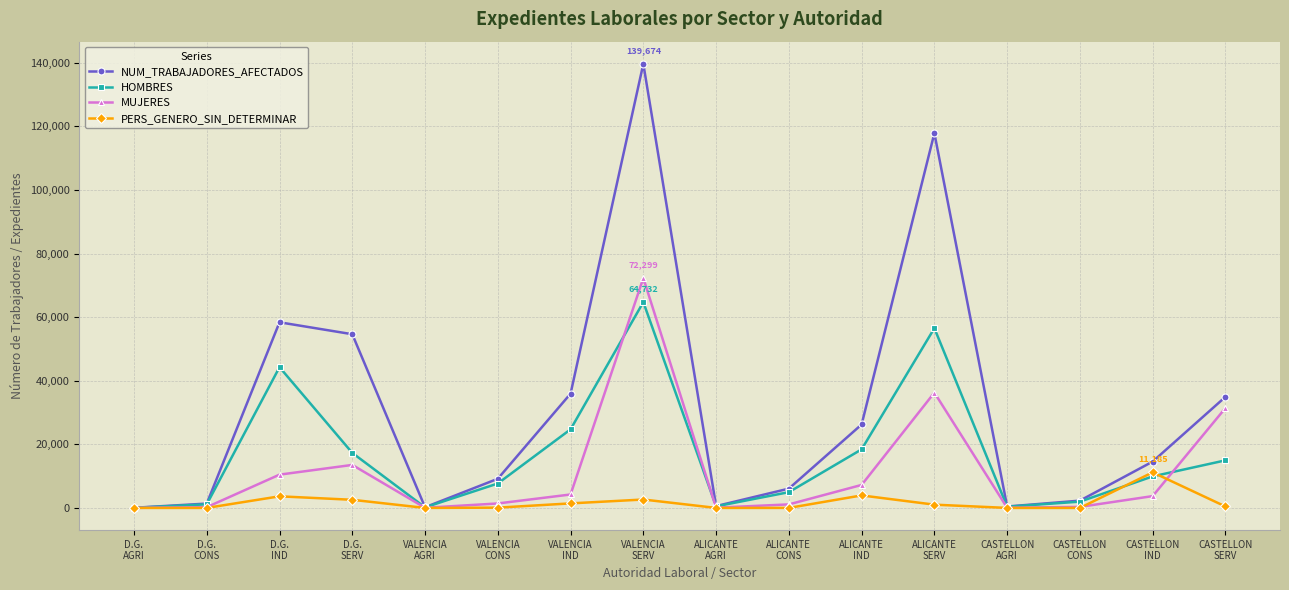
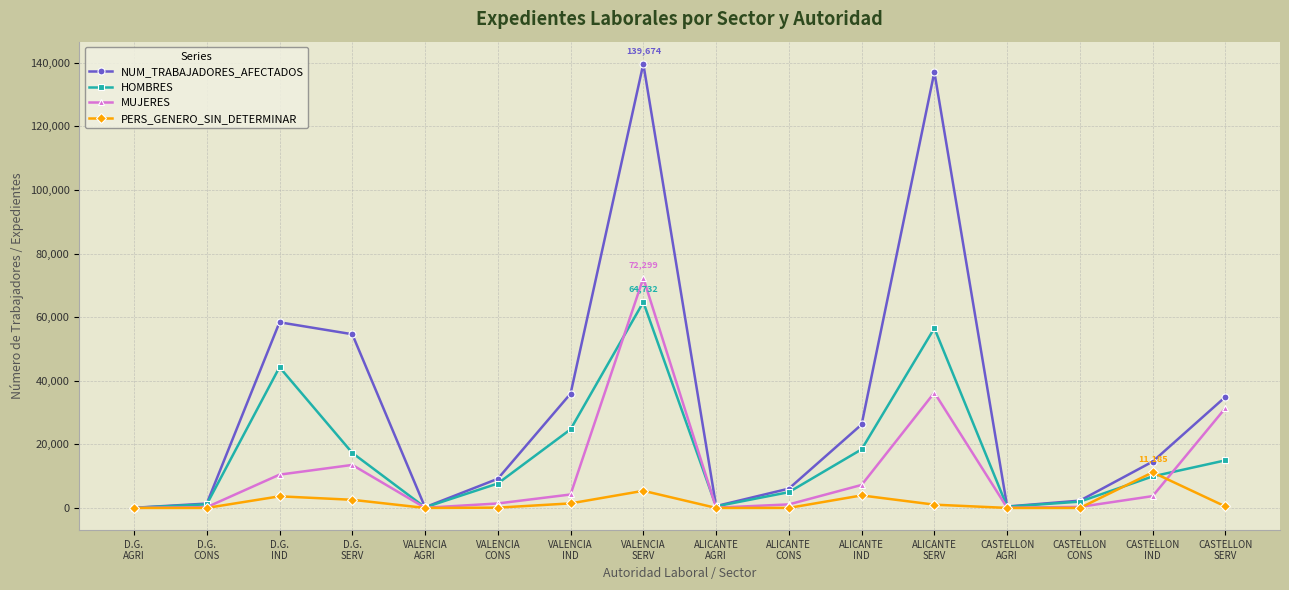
  {
    "NUM_TRABAJADORES_AFECTADOS": {
      "D.G. IND": "58,000",
      "D.G. SERV": "55,000",
      "VALENCIA CONS": "9,000",
      "VALENCIA IND": "36,000",
      "ALICANTE CONS": "6,000",
      "ALICANTE IND": "26,000",
-     "ALICANTE SERV": "118,000",
+     "ALICANTE SERV": "137,000",
      "CASTELLON SERV": "35,000"
    },
    "HOMBRES": {
      "VALENCIA SERV": "64,732"
    },
    "MUJERES": {
      "VALENCIA SERV": "72,299"
    },
    "PERS_GENERO_SIN_DETERMINAR": {
      "D.G. IND": "4,000",
      "D.G. SERV": "3,000",
      "VALENCIA CONS": "0",
      "VALENCIA IND": "1,000",
-     "VALENCIA SERV": "3,000",
+     "VALENCIA SERV": "5,000",
      "ALICANTE CONS": "0",
      "ALICANTE IND": "4,000",
      "ALICANTE SERV": "1,000",
      "CASTELLON SERV": "0"
    }
  }
